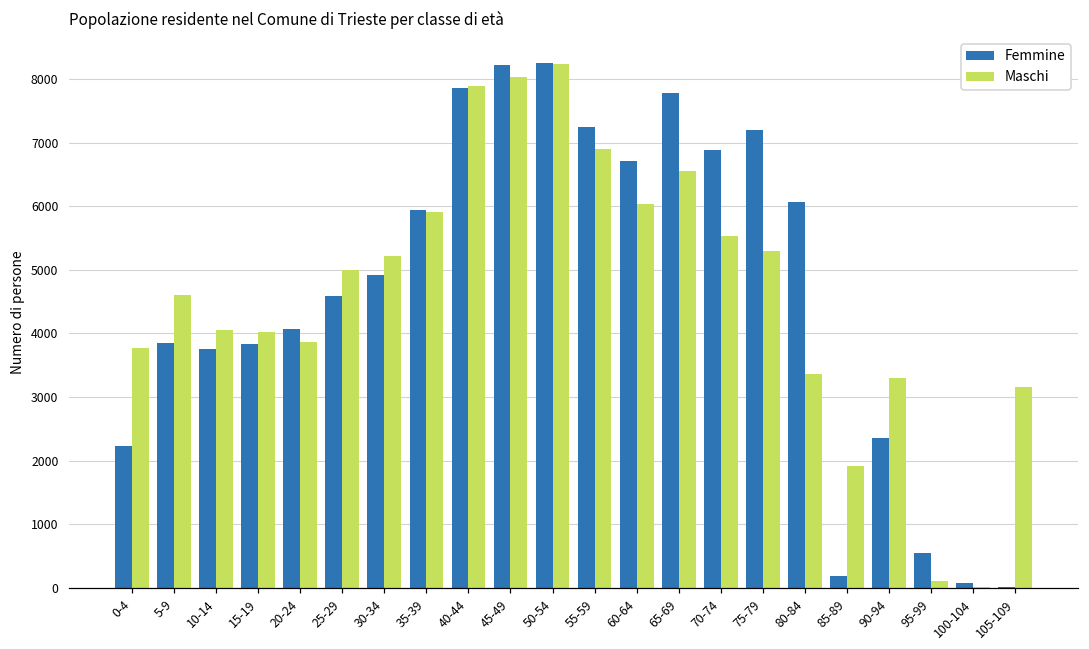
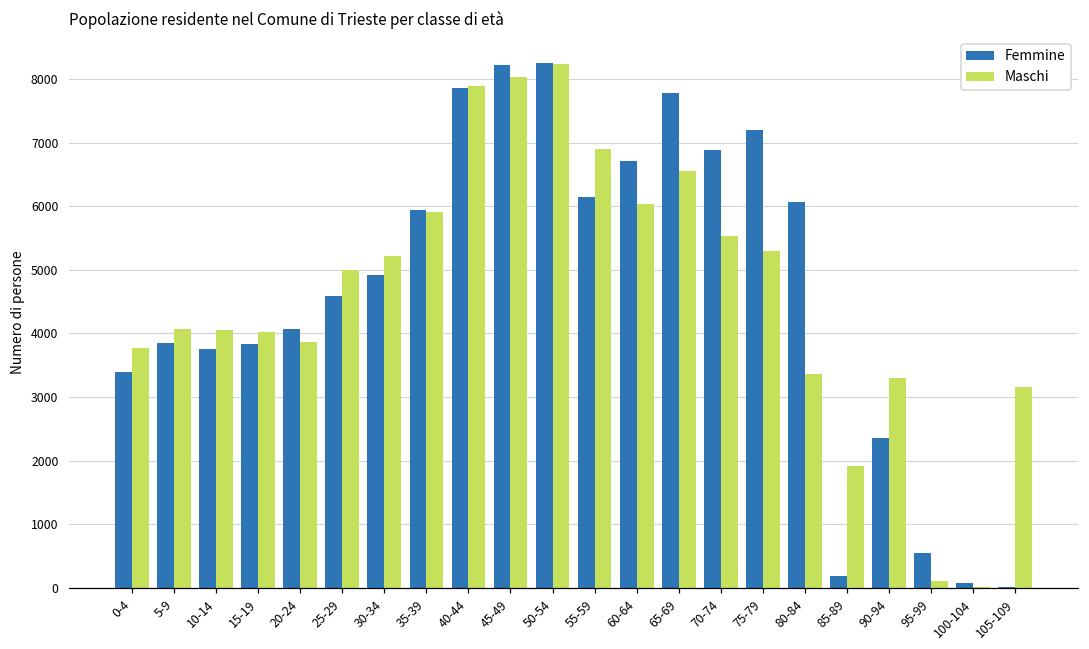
  {
    "Femmine": {
-     "0-4": 2200,
+     "0-4": 3400,
      "5-9": 3800,
      "10-14": 3800,
      "15-19": 3800,
      "20-24": 4100,
      "25-29": 4600,
      "30-34": 4900,
      "35-39": 5900,
      "40-44": 7900,
      "45-49": 8200,
      "50-54": 8200,
-     "55-59": 7200,
+     "55-59": 6100,
      "60-64": 6700,
      "65-69": 7800,
      "70-74": 6900,
      "75-79": 7200,
      "80-84": 6100,
      "85-89": 200,
      "90-94": 2400,
      "95-99": 500,
      "100-104": 100
    },
    "Maschi": {
      "0-4": 3800,
-     "5-9": 4600,
+     "5-9": 4100,
      "10-14": 4100,
      "15-19": 4000,
      "20-24": 3900,
      "25-29": 5000,
      "30-34": 5200,
      "35-39": 5900,
      "40-44": 7900,
      "45-49": 8000,
      "50-54": 8200,
      "55-59": 6900,
      "60-64": 6000,
      "65-69": 6600,
      "70-74": 5500,
      "75-79": 5300,
      "80-84": 3400,
      "85-89": 1900,
      "90-94": 3300,
      "95-99": 100,
      "105-109": 3200
    }
  }
